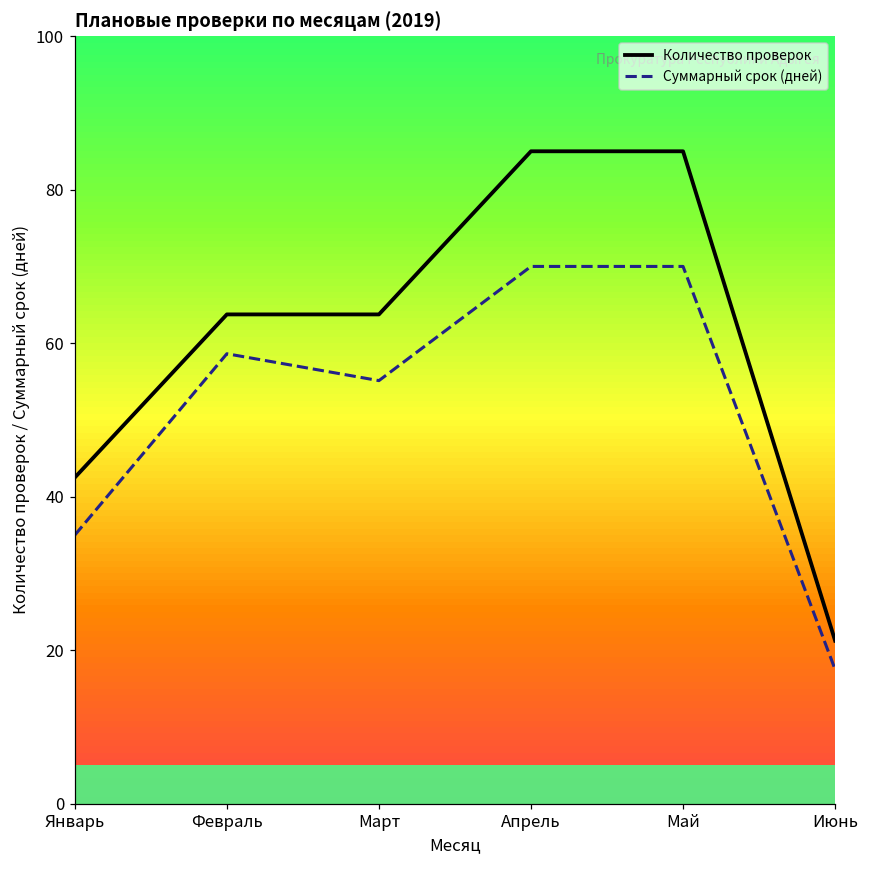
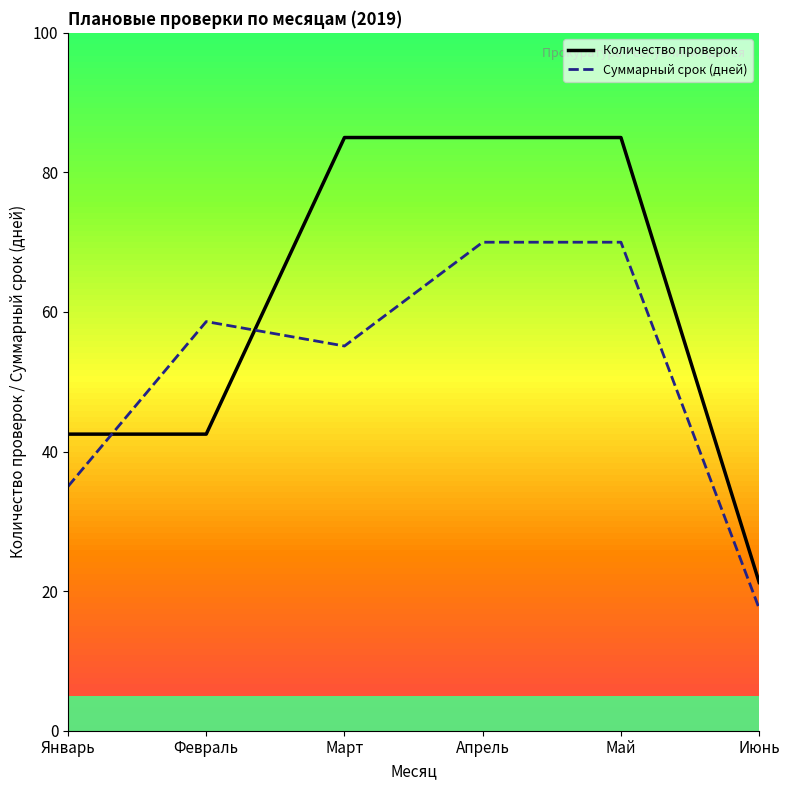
  {
    "Количество проверок": {
-     "Февраль": 64,
-     "Март": 64,
+     "Февраль": 43,
+     "Март": 85,
      "Апрель": 85,
      "Май": 85,
      "Июнь": 21
    },
    "Суммарный срок (дней)": {
      "Февраль": 59,
      "Март": 55,
      "Апрель": 70,
      "Май": 70
    }
  }
